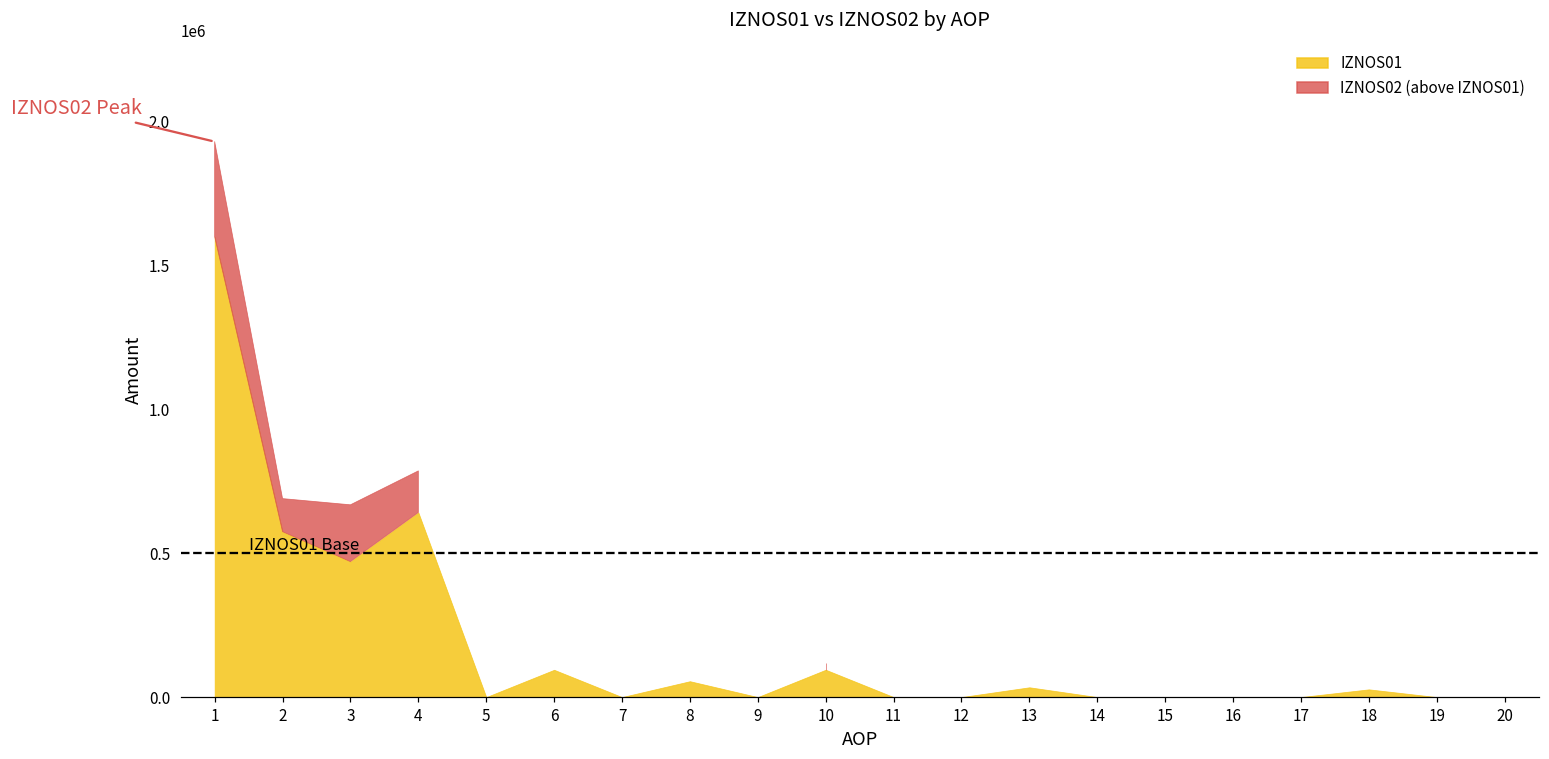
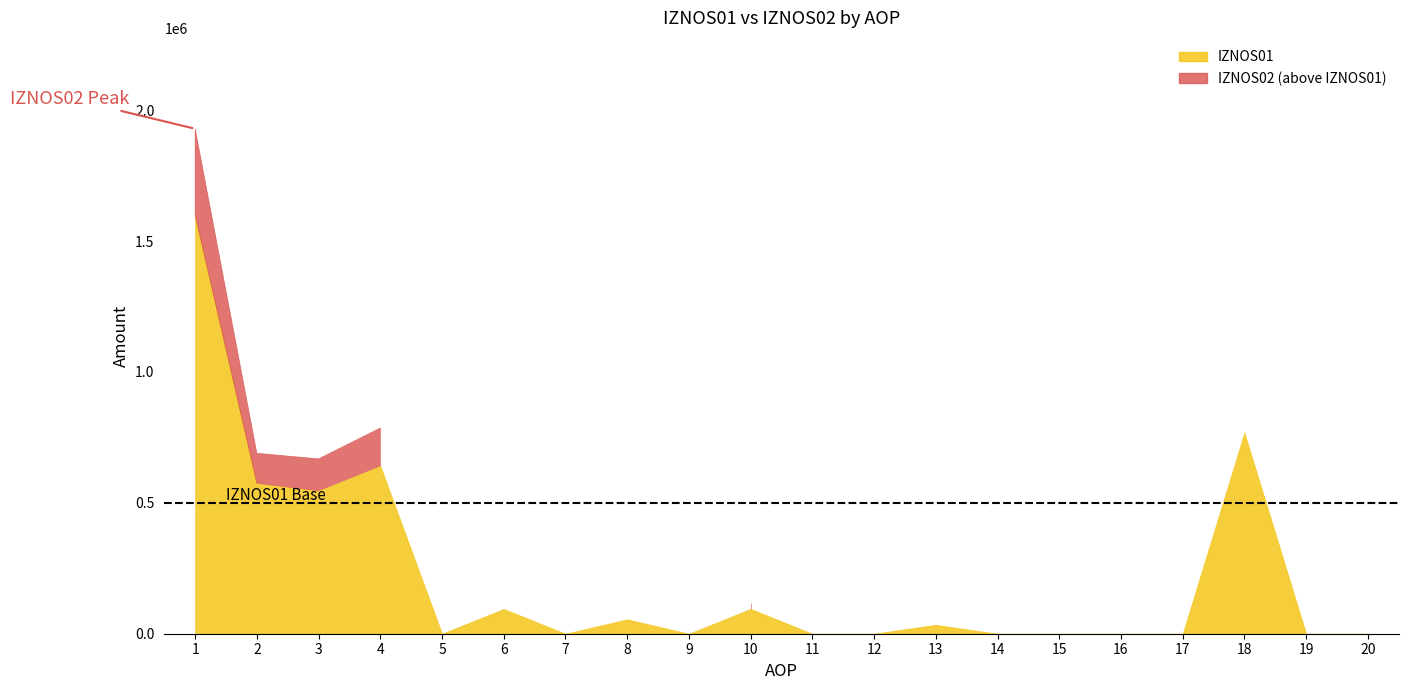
  {
    "1": 1600000,
    "2": 570000,
-   "3": 470000,
+   "3": 550000,
    "4": 640000,
    "5": 0,
    "6": 90000,
    "7": 0,
    "8": 60000,
    "9": 0,
    "10": 90000,
    "11": 0,
    "12": 0,
    "13": 30000,
    "14": 0,
    "15": 0,
    "16": 0,
    "17": 0,
-   "18": 30000,
+   "18": 770000,
    "19": 0,
    "20": 0
  }
